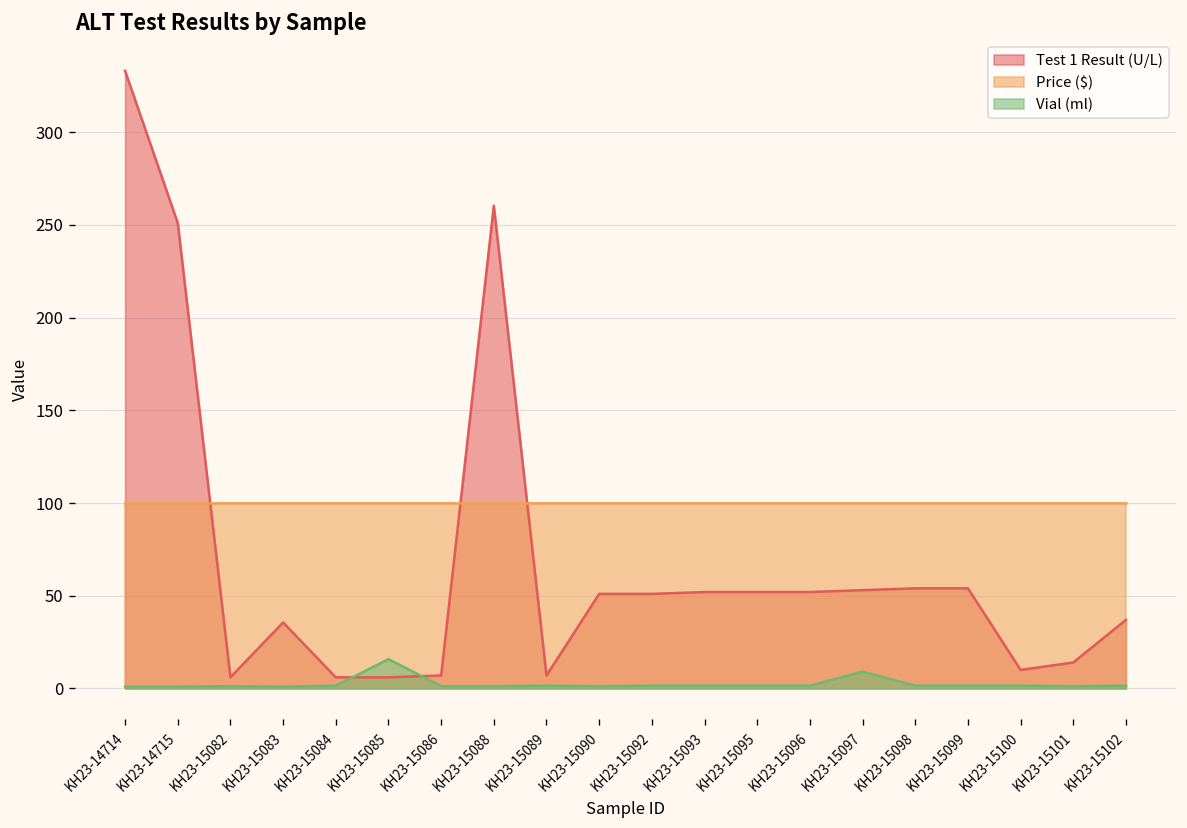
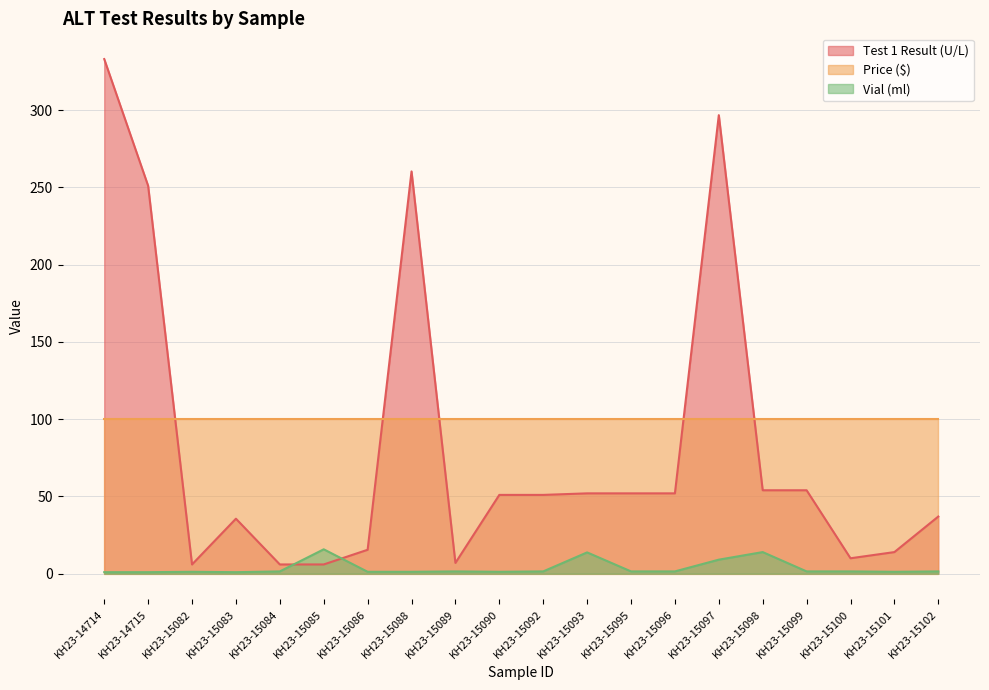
  {
    "Test 1 Result (U/L)": {
      "KH23-14714": 333,
      "KH23-14715": 251,
      "KH23-15082": 6,
      "KH23-15083": 36,
      "KH23-15084": 6,
      "KH23-15085": 6,
-     "KH23-15086": 7,
+     "KH23-15086": 16,
      "KH23-15088": 260,
      "KH23-15089": 7,
      "KH23-15090": 51,
      "KH23-15092": 51,
      "KH23-15093": 52,
      "KH23-15095": 52,
      "KH23-15096": 52,
-     "KH23-15097": 53,
+     "KH23-15097": 297,
      "KH23-15098": 54,
      "KH23-15099": 54,
      "KH23-15100": 10,
      "KH23-15101": 14,
      "KH23-15102": 37
    },
    "Price ($)": {
      "KH23-14714": 100,
      "KH23-14715": 100,
      "KH23-15082": 100,
      "KH23-15083": 100,
      "KH23-15084": 100,
      "KH23-15085": 100,
      "KH23-15086": 100,
      "KH23-15088": 100,
      "KH23-15089": 100,
      "KH23-15090": 100,
      "KH23-15092": 100,
      "KH23-15093": 100,
      "KH23-15095": 100,
      "KH23-15096": 100,
      "KH23-15097": 100,
      "KH23-15098": 100,
      "KH23-15099": 100,
      "KH23-15100": 100,
      "KH23-15101": 100,
      "KH23-15102": 100
    },
    "Vial (ml)": {
      "KH23-14714": 1,
      "KH23-14715": 1,
      "KH23-15082": 1,
      "KH23-15083": 1,
      "KH23-15084": 2,
      "KH23-15085": 16,
      "KH23-15086": 1,
      "KH23-15088": 1,
      "KH23-15089": 2,
      "KH23-15090": 1,
      "KH23-15092": 2,
-     "KH23-15093": 2,
+     "KH23-15093": 14,
      "KH23-15095": 2,
      "KH23-15096": 2,
      "KH23-15097": 9,
-     "KH23-15098": 2,
+     "KH23-15098": 14,
      "KH23-15099": 2,
      "KH23-15100": 2,
      "KH23-15101": 1,
      "KH23-15102": 2
    }
  }
